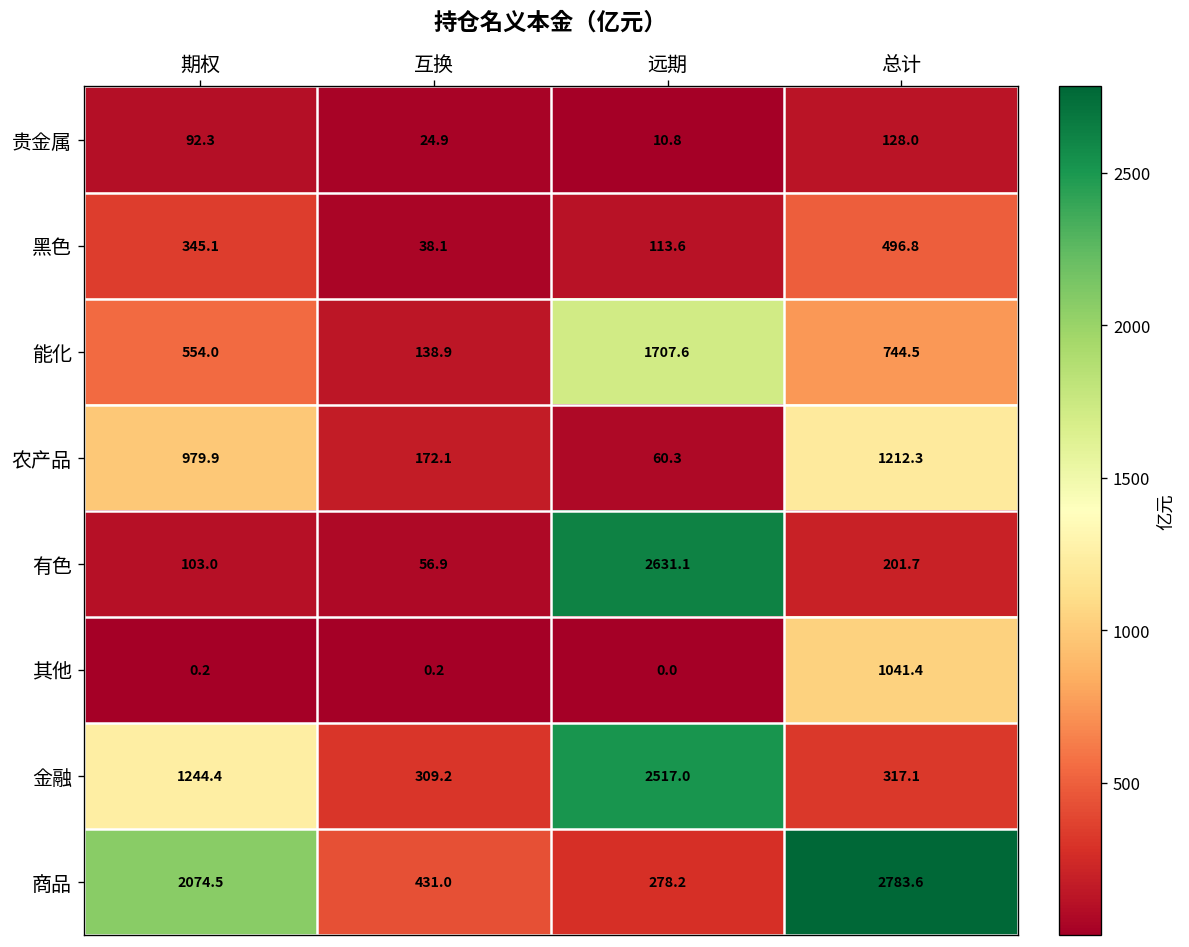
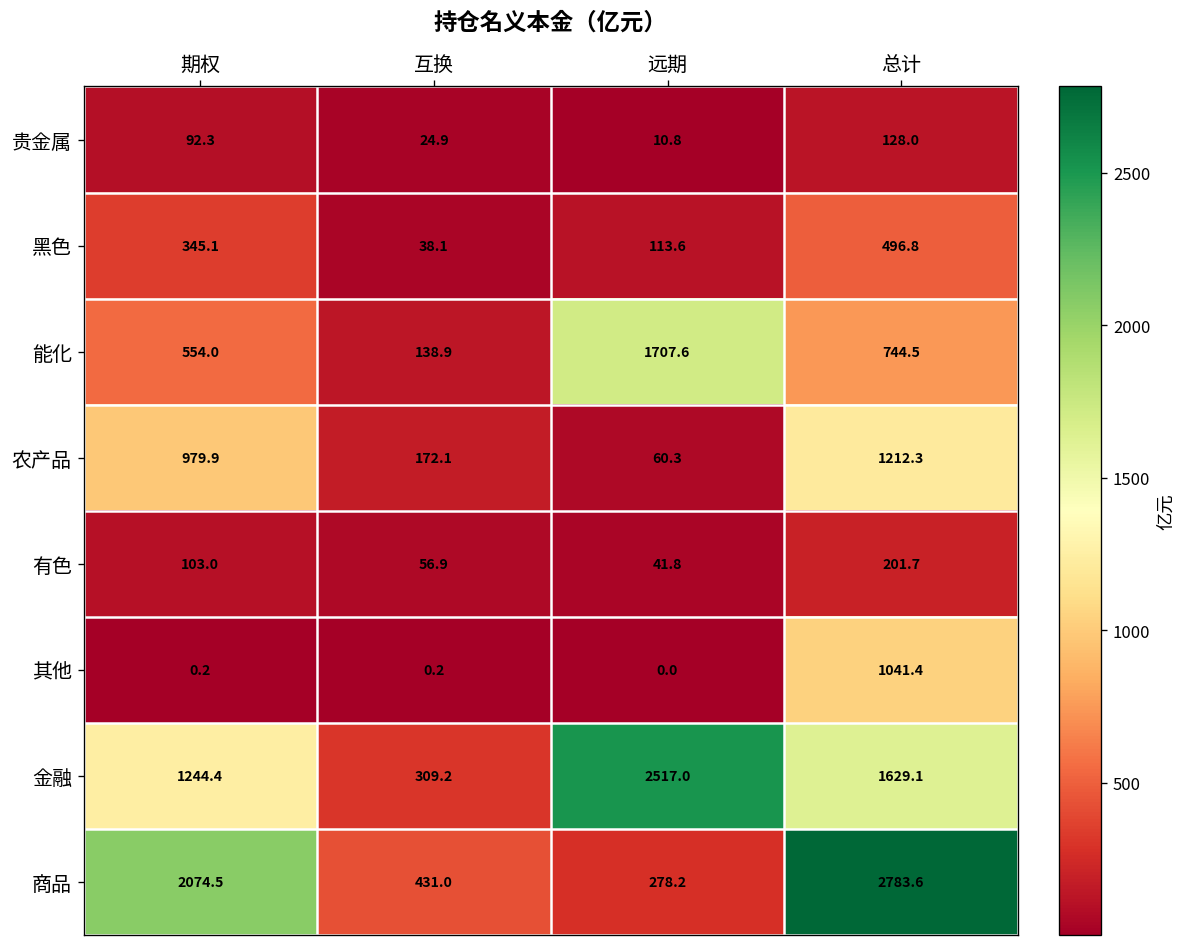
  {
    "贵金属": {
      "期权": 92.3,
      "互换": 24.9,
      "远期": 10.8,
      "总计": 128.0
    },
    "黑色": {
      "期权": 345.1,
      "互换": 38.1,
      "远期": 113.6,
      "总计": 496.8
    },
    "能化": {
      "期权": 554.0,
      "互换": 138.9,
      "远期": 1707.6,
      "总计": 744.5
    },
    "农产品": {
      "期权": 979.9,
      "互换": 172.1,
      "远期": 60.3,
      "总计": 1212.3
    },
    "有色": {
      "期权": 103.0,
      "互换": 56.9,
-     "远期": 2631.1,
+     "远期": 41.8,
      "总计": 201.7
    },
    "其他": {
      "期权": 0.2,
      "互换": 0.2,
      "远期": 0.0,
      "总计": 1041.4
    },
    "金融": {
      "期权": 1244.4,
      "互换": 309.2,
      "远期": 2517.0,
-     "总计": 317.1
+     "总计": 1629.1
    },
    "商品": {
      "期权": 2074.5,
      "互换": 431.0,
      "远期": 278.2,
      "总计": 2783.6
    }
  }
